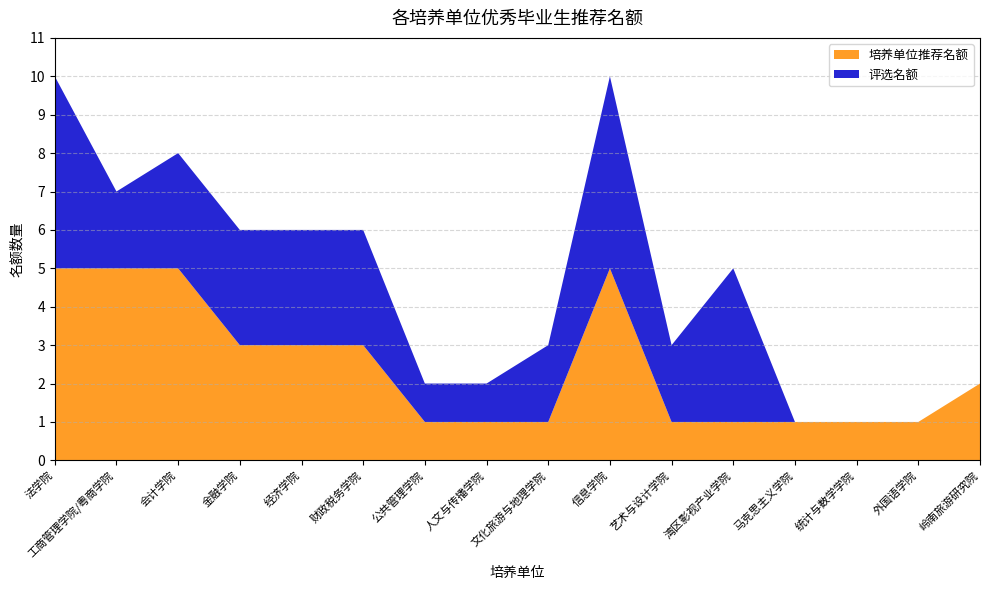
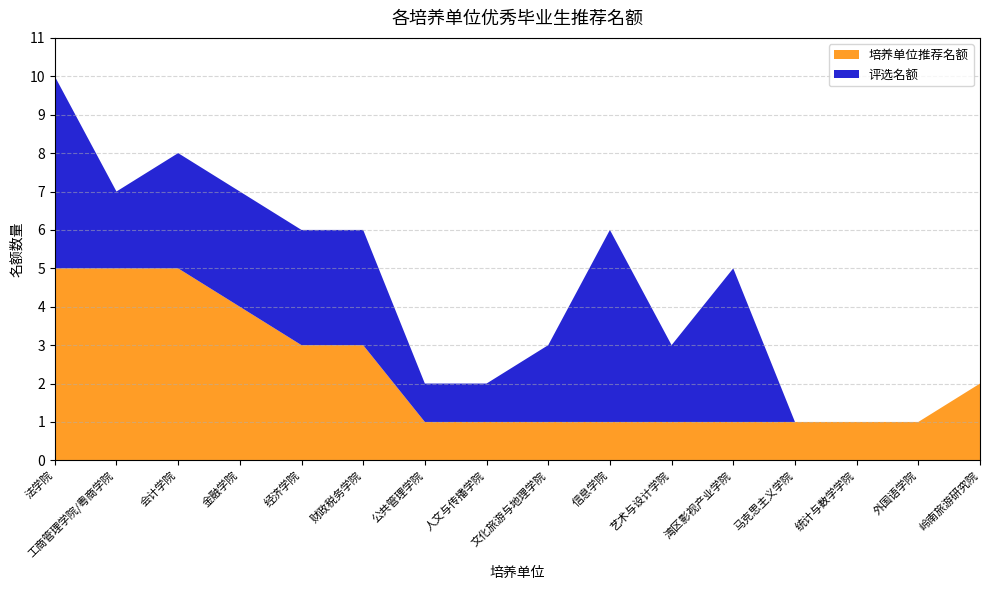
  {
    "培养单位推荐名额": {
      "法学院": 5,
      "工商管理学院/粤商学院": 5,
      "会计学院": 5,
-     "金融学院": 3,
+     "金融学院": 4,
      "经济学院": 3,
      "财政税务学院": 3,
      "公共管理学院": 1,
      "人文与传播学院": 1,
      "文化旅游与地理学院": 1,
-     "信息学院": 5,
+     "信息学院": 1,
      "艺术与设计学院": 1,
      "湾区影视产业学院": 1
    },
    "评选名额": {
      "法学院": 5,
      "工商管理学院/粤商学院": 2,
      "会计学院": 3,
      "金融学院": 3,
      "经济学院": 3,
      "财政税务学院": 3,
      "公共管理学院": 1,
      "人文与传播学院": 1,
      "文化旅游与地理学院": 2,
      "信息学院": 5,
      "艺术与设计学院": 2,
      "湾区影视产业学院": 4
    }
  }
